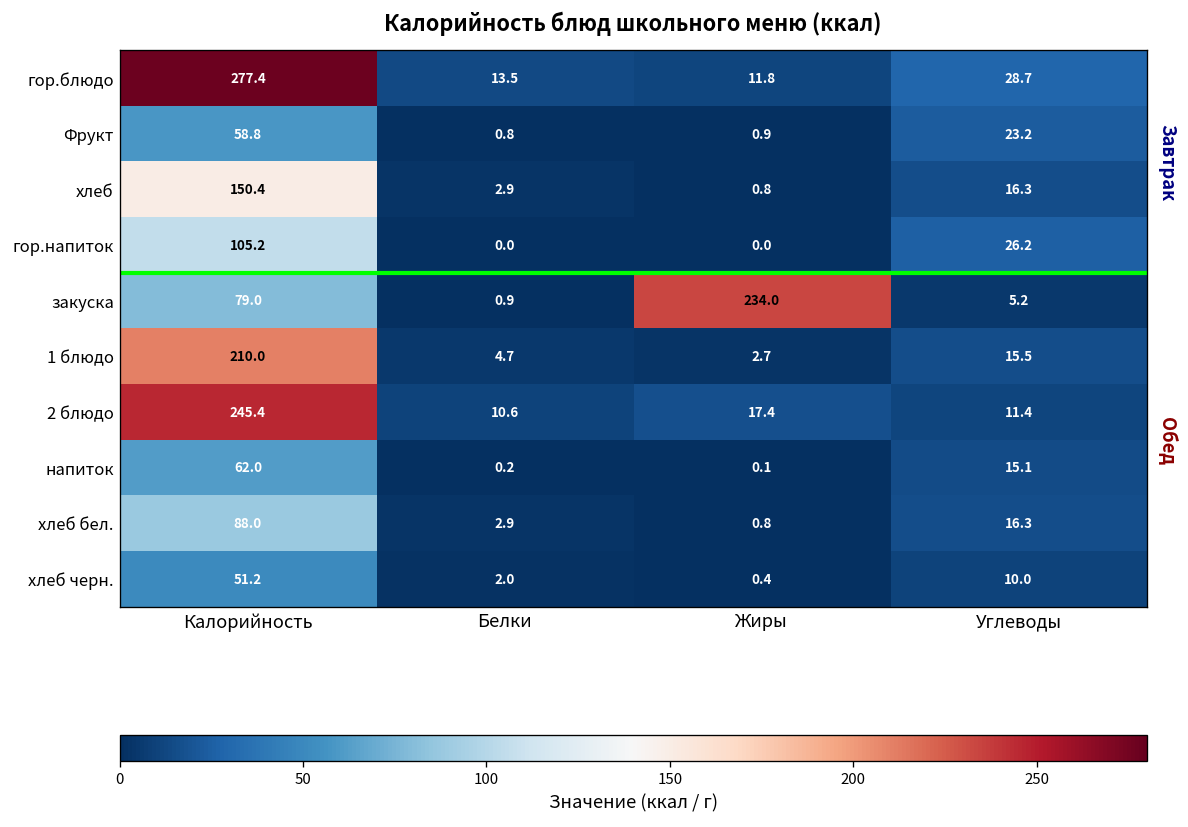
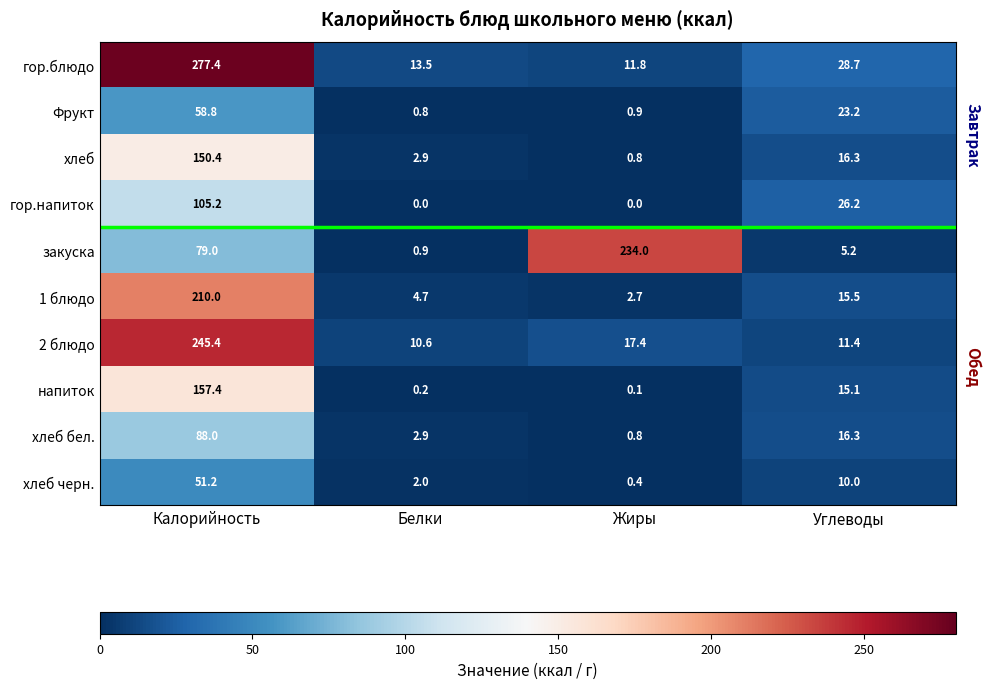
  {
    "гор.блюдо": {
      "Калорийность": 277.4,
      "Белки": 13.5,
      "Жиры": 11.8,
      "Углеводы": 28.7
    },
    "Фрукт": {
      "Калорийность": 58.8,
      "Белки": 0.8,
      "Жиры": 0.9,
      "Углеводы": 23.2
    },
    "хлеб": {
      "Калорийность": 150.4,
      "Белки": 2.9,
      "Жиры": 0.8,
      "Углеводы": 16.3
    },
    "гор.напиток": {
      "Калорийность": 105.2,
      "Белки": 0.0,
      "Жиры": 0.0,
      "Углеводы": 26.2
    },
    "закуска": {
      "Калорийность": 79.0,
      "Белки": 0.9,
      "Жиры": 234.0,
      "Углеводы": 5.2
    },
    "1 блюдо": {
      "Калорийность": 210.0,
      "Белки": 4.7,
      "Жиры": 2.7,
      "Углеводы": 15.5
    },
    "2 блюдо": {
      "Калорийность": 245.4,
      "Белки": 10.6,
      "Жиры": 17.4,
      "Углеводы": 11.4
    },
    "напиток": {
-     "Калорийность": 62.0,
+     "Калорийность": 157.4,
      "Белки": 0.2,
      "Жиры": 0.1,
      "Углеводы": 15.1
    },
    "хлеб бел.": {
      "Калорийность": 88.0,
      "Белки": 2.9,
      "Жиры": 0.8,
      "Углеводы": 16.3
    },
    "хлеб черн.": {
      "Калорийность": 51.2,
      "Белки": 2.0,
      "Жиры": 0.4,
      "Углеводы": 10.0
    }
  }
